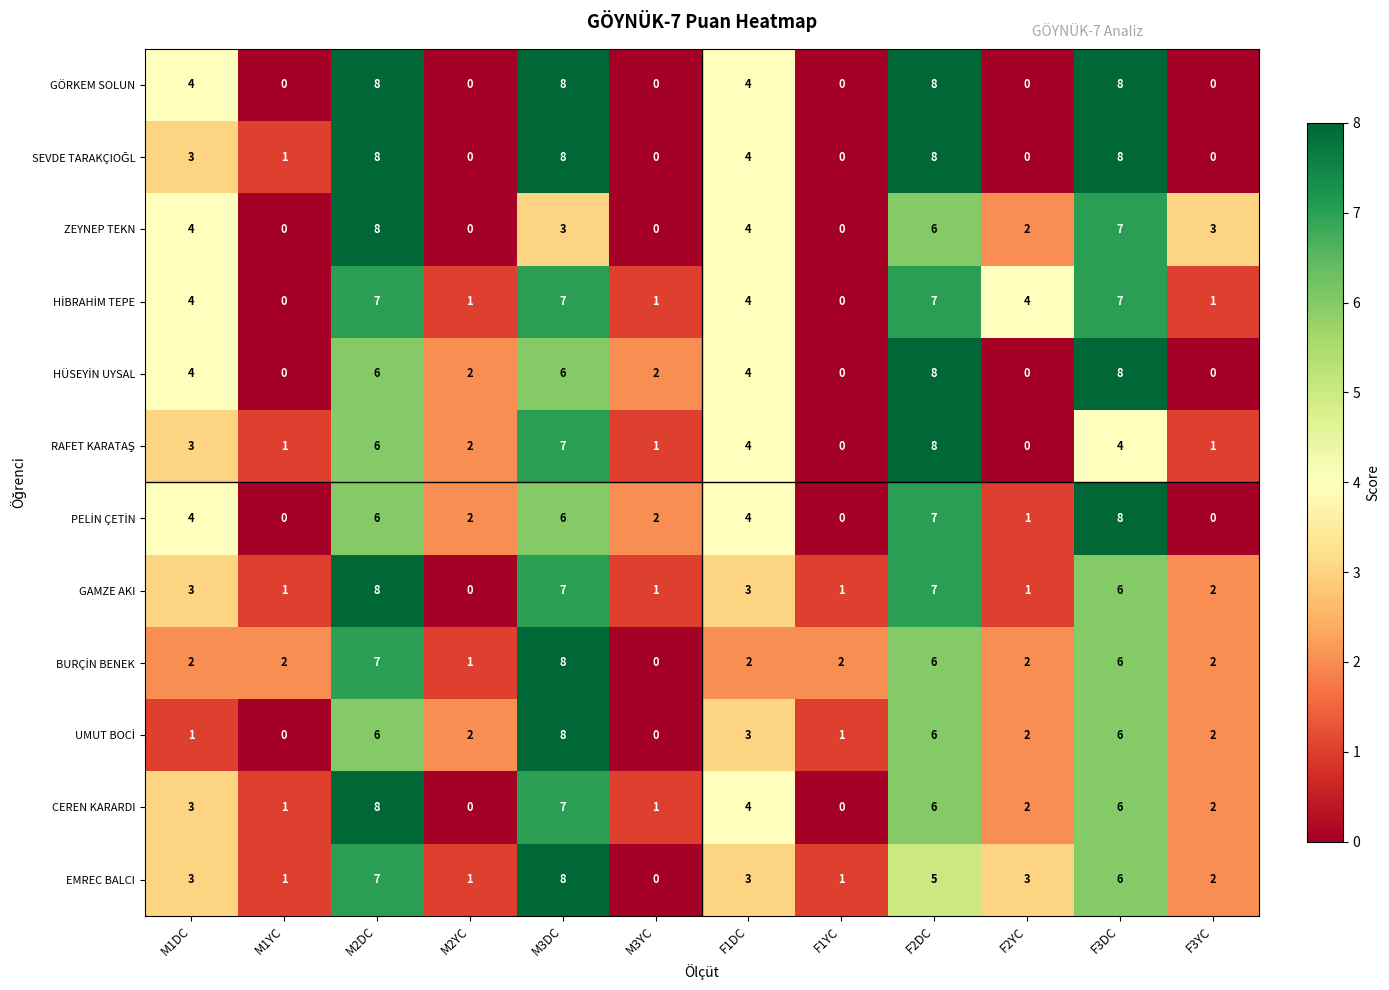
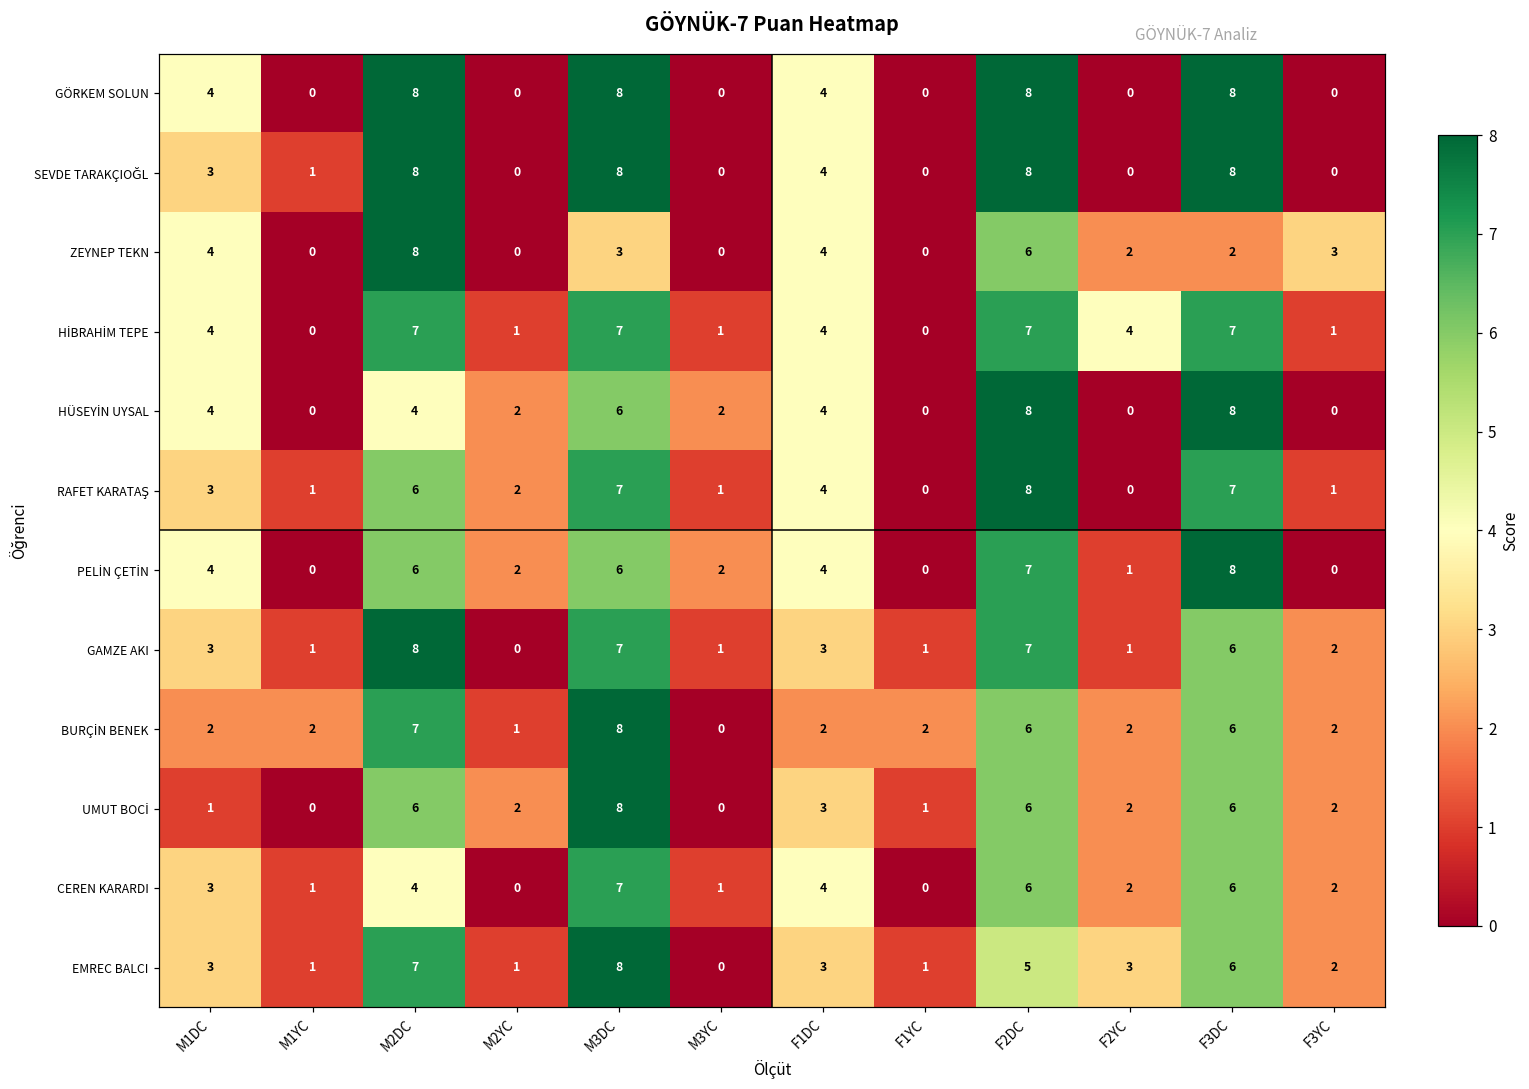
  {
    "GÖRKEM SOLUN": {
      "M1DC": 4,
      "M1YC": 0,
      "M2DC": 8,
      "M2YC": 0,
      "M3DC": 8,
      "M3YC": 0,
      "F1DC": 4,
      "F1YC": 0,
      "F2DC": 8,
      "F2YC": 0,
      "F3DC": 8,
      "F3YC": 0
    },
    "SEVDE TARAKÇIOĞL": {
      "M1DC": 3,
      "M1YC": 1,
      "M2DC": 8,
      "M2YC": 0,
      "M3DC": 8,
      "M3YC": 0,
      "F1DC": 4,
      "F1YC": 0,
      "F2DC": 8,
      "F2YC": 0,
      "F3DC": 8,
      "F3YC": 0
    },
    "ZEYNEP TEKN": {
      "M1DC": 4,
      "M1YC": 0,
      "M2DC": 8,
      "M2YC": 0,
      "M3DC": 3,
      "M3YC": 0,
      "F1DC": 4,
      "F1YC": 0,
      "F2DC": 6,
      "F2YC": 2,
-     "F3DC": 7,
+     "F3DC": 2,
      "F3YC": 3
    },
    "HİBRAHİM TEPE": {
      "M1DC": 4,
      "M1YC": 0,
      "M2DC": 7,
      "M2YC": 1,
      "M3DC": 7,
      "M3YC": 1,
      "F1DC": 4,
      "F1YC": 0,
      "F2DC": 7,
      "F2YC": 4,
      "F3DC": 7,
      "F3YC": 1
    },
    "HÜSEYİN UYSAL": {
      "M1DC": 4,
      "M1YC": 0,
-     "M2DC": 6,
+     "M2DC": 4,
      "M2YC": 2,
      "M3DC": 6,
      "M3YC": 2,
      "F1DC": 4,
      "F1YC": 0,
      "F2DC": 8,
      "F2YC": 0,
      "F3DC": 8,
      "F3YC": 0
    },
    "RAFET KARATAŞ": {
      "M1DC": 3,
      "M1YC": 1,
      "M2DC": 6,
      "M2YC": 2,
      "M3DC": 7,
      "M3YC": 1,
      "F1DC": 4,
      "F1YC": 0,
      "F2DC": 8,
      "F2YC": 0,
-     "F3DC": 4,
+     "F3DC": 7,
      "F3YC": 1
    },
    "PELİN ÇETİN": {
      "M1DC": 4,
      "M1YC": 0,
      "M2DC": 6,
      "M2YC": 2,
      "M3DC": 6,
      "M3YC": 2,
      "F1DC": 4,
      "F1YC": 0,
      "F2DC": 7,
      "F2YC": 1,
      "F3DC": 8,
      "F3YC": 0
    },
    "GAMZE AKI": {
      "M1DC": 3,
      "M1YC": 1,
      "M2DC": 8,
      "M2YC": 0,
      "M3DC": 7,
      "M3YC": 1,
      "F1DC": 3,
      "F1YC": 1,
      "F2DC": 7,
      "F2YC": 1,
      "F3DC": 6,
      "F3YC": 2
    },
    "BURÇİN BENEK": {
      "M1DC": 2,
      "M1YC": 2,
      "M2DC": 7,
      "M2YC": 1,
      "M3DC": 8,
      "M3YC": 0,
      "F1DC": 2,
      "F1YC": 2,
      "F2DC": 6,
      "F2YC": 2,
      "F3DC": 6,
      "F3YC": 2
    },
    "UMUT BOCİ": {
      "M1DC": 1,
      "M1YC": 0,
      "M2DC": 6,
      "M2YC": 2,
      "M3DC": 8,
      "M3YC": 0,
      "F1DC": 3,
      "F1YC": 1,
      "F2DC": 6,
      "F2YC": 2,
      "F3DC": 6,
      "F3YC": 2
    },
    "CEREN KARARDI": {
      "M1DC": 3,
      "M1YC": 1,
-     "M2DC": 8,
+     "M2DC": 4,
      "M2YC": 0,
      "M3DC": 7,
      "M3YC": 1,
      "F1DC": 4,
      "F1YC": 0,
      "F2DC": 6,
      "F2YC": 2,
      "F3DC": 6,
      "F3YC": 2
    },
    "EMREC BALCI": {
      "M1DC": 3,
      "M1YC": 1,
      "M2DC": 7,
      "M2YC": 1,
      "M3DC": 8,
      "M3YC": 0,
      "F1DC": 3,
      "F1YC": 1,
      "F2DC": 5,
      "F2YC": 3,
      "F3DC": 6,
      "F3YC": 2
    }
  }
